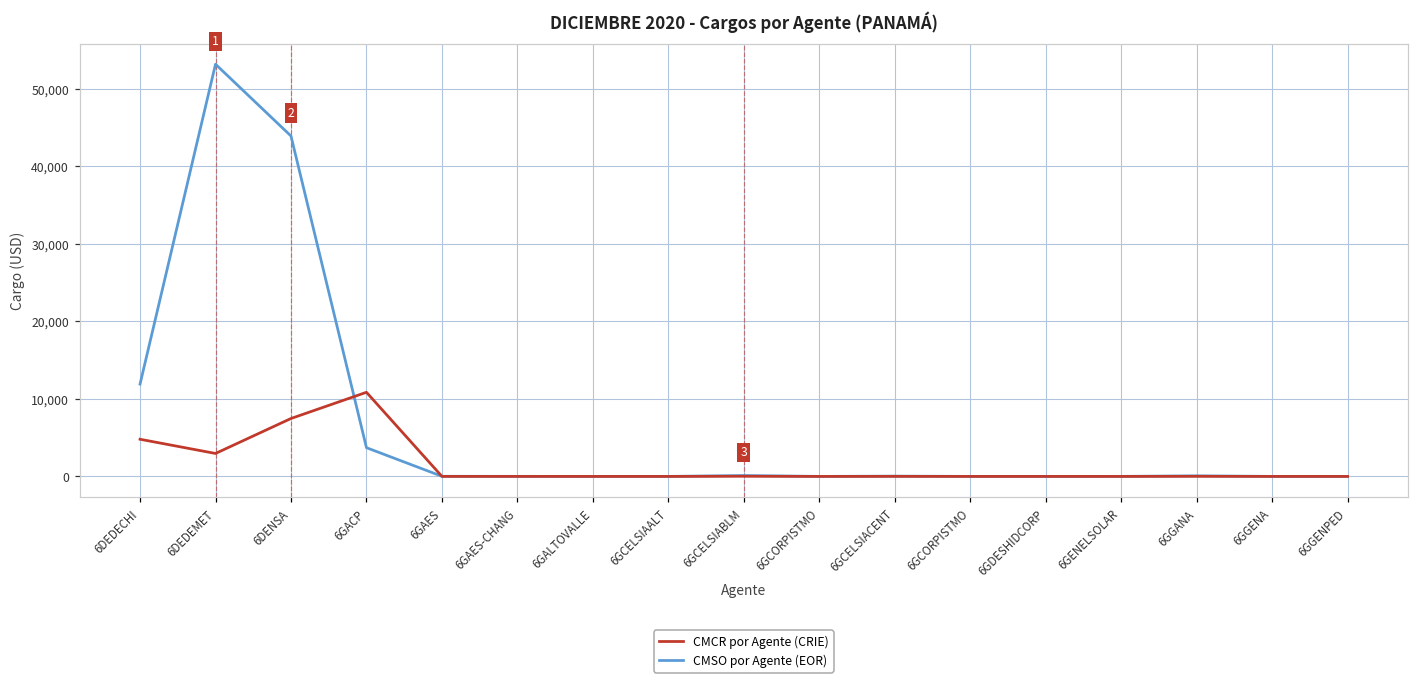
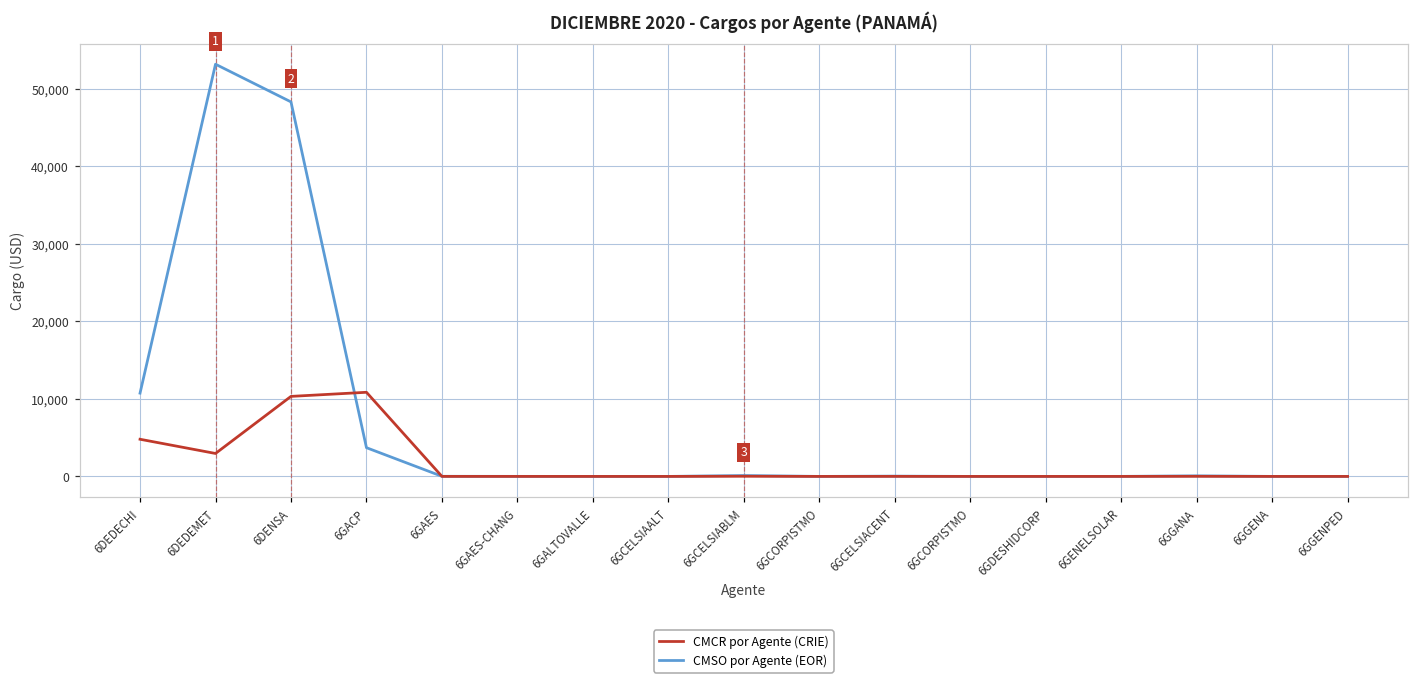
  {
    "CMSO por Agente (EOR)": {
-     "6DEDECHI": "12,000",
-     "6DENSA": "44,000",
+     "6DEDECHI": "11,000",
+     "6DENSA": "48,000",
      "6GACP": "4,000"
    },
    "CMCR por Agente (CRIE)": {
      "6DEDECHI": "5,000",
      "6DEDEMET": "3,000",
-     "6DENSA": "7,000",
+     "6DENSA": "10,000",
      "6GACP": "11,000"
    }
  }
